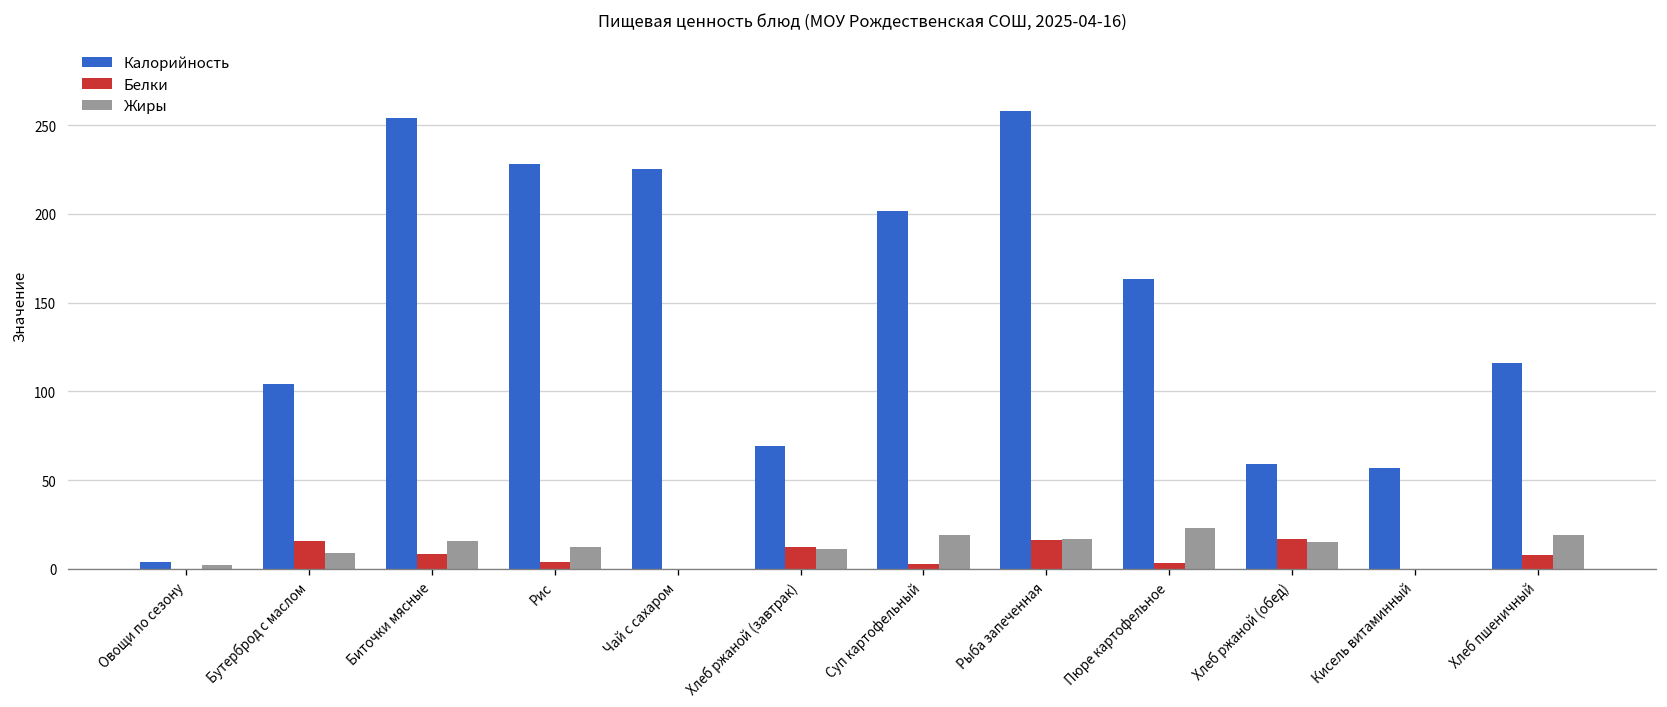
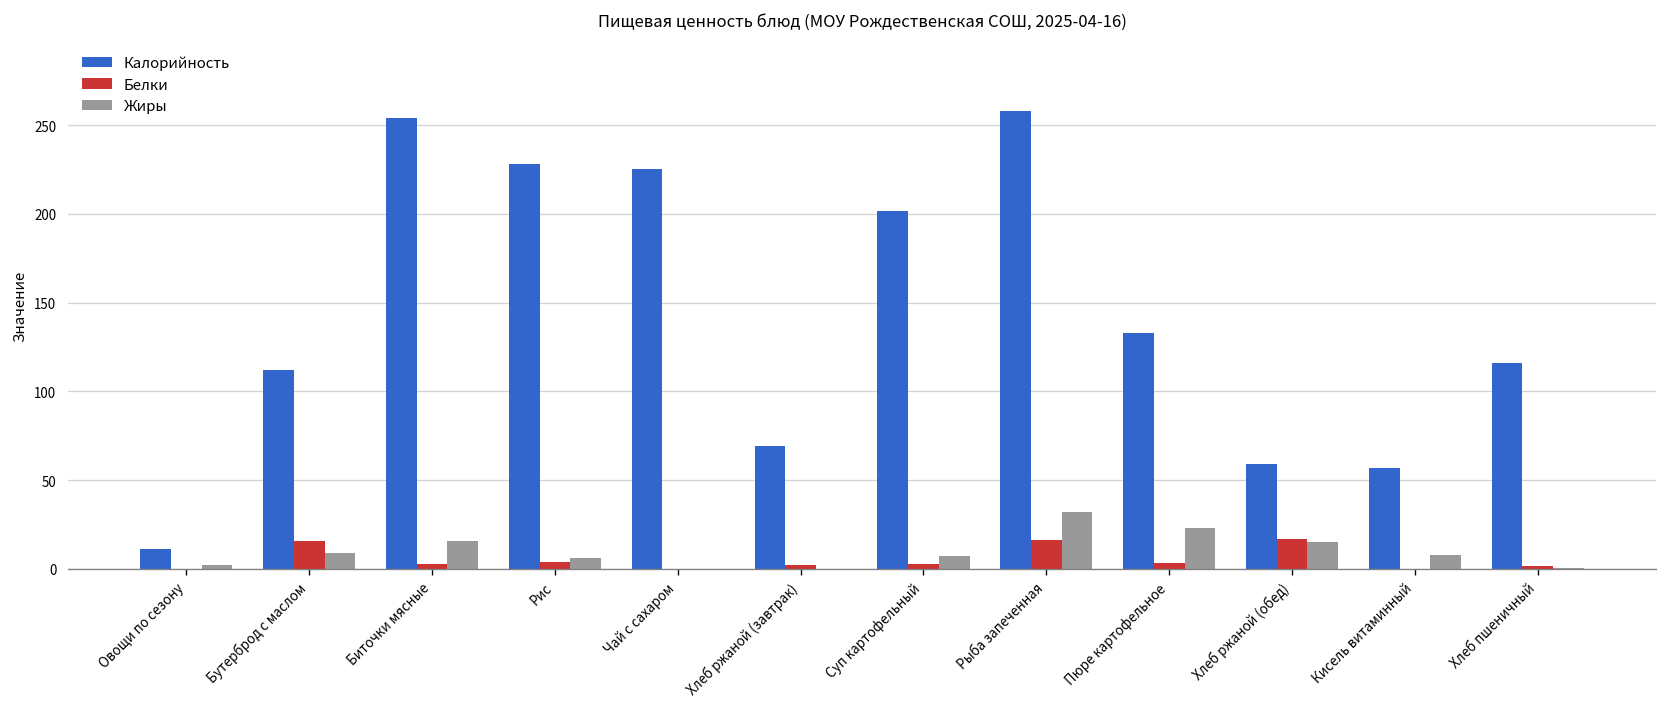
  {
    "Калорийность": {
-     "Овощи по сезону": 4,
-     "Бутерброд с маслом": 104,
+     "Овощи по сезону": 11,
+     "Бутерброд с маслом": 112,
      "Биточки мясные": 254,
      "Рис": 228,
      "Чай с сахаром": 225,
      "Хлеб ржаной (завтрак)": 69,
      "Суп картофельный": 201,
      "Рыба запеченная": 258,
-     "Пюре картофельное": 164,
+     "Пюре картофельное": 133,
      "Хлеб ржаной (обед)": 59,
      "Кисель витаминный": 57,
      "Хлеб пшеничный": 116
    },
    "Белки": {
      "Овощи по сезону": 0,
      "Бутерброд с маслом": 16,
-     "Биточки мясные": 8,
+     "Биточки мясные": 3,
      "Рис": 4,
      "Чай с сахаром": 0,
-     "Хлеб ржаной (завтрак)": 12,
+     "Хлеб ржаной (завтрак)": 2,
      "Суп картофельный": 3,
      "Рыба запеченная": 16,
      "Пюре картофельное": 3,
      "Хлеб ржаной (обед)": 17,
      "Кисель витаминный": 0,
-     "Хлеб пшеничный": 8
+     "Хлеб пшеничный": 2
    },
    "Жиры": {
      "Овощи по сезону": 2,
      "Бутерброд с маслом": 9,
      "Биточки мясные": 15,
-     "Рис": 12,
+     "Рис": 6,
      "Чай с сахаром": 0,
-     "Хлеб ржаной (завтрак)": 11,
-     "Суп картофельный": 19,
-     "Рыба запеченная": 17,
+     "Хлеб ржаной (завтрак)": 0,
+     "Суп картофельный": 7,
+     "Рыба запеченная": 32,
      "Пюре картофельное": 23,
      "Хлеб ржаной (обед)": 15,
-     "Кисель витаминный": 0,
-     "Хлеб пшеничный": 19
+     "Кисель витаминный": 8,
+     "Хлеб пшеничный": 0
    }
  }
